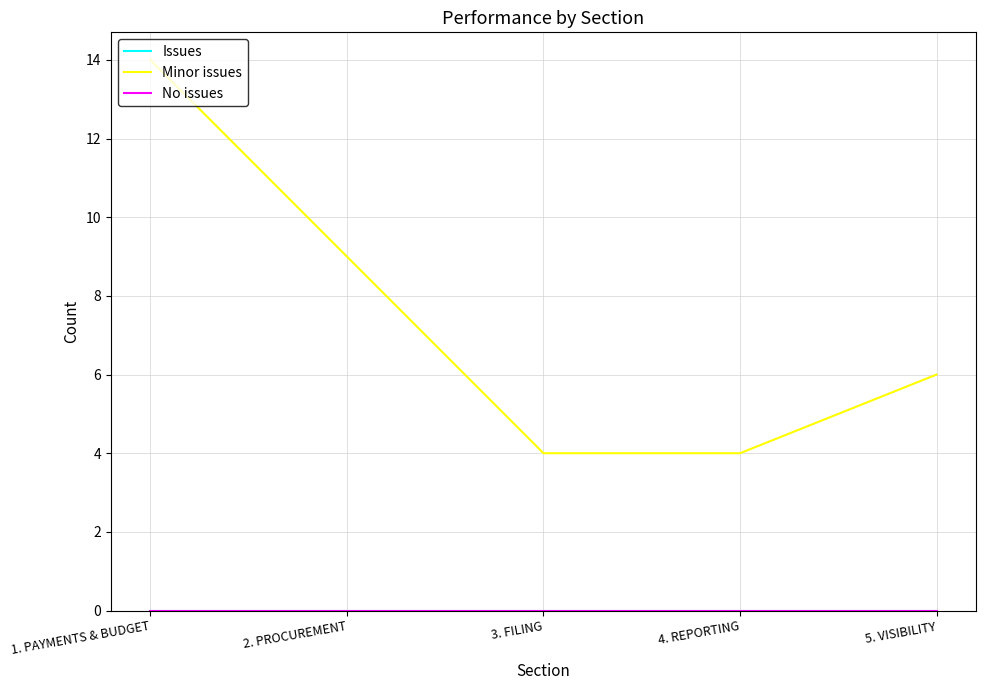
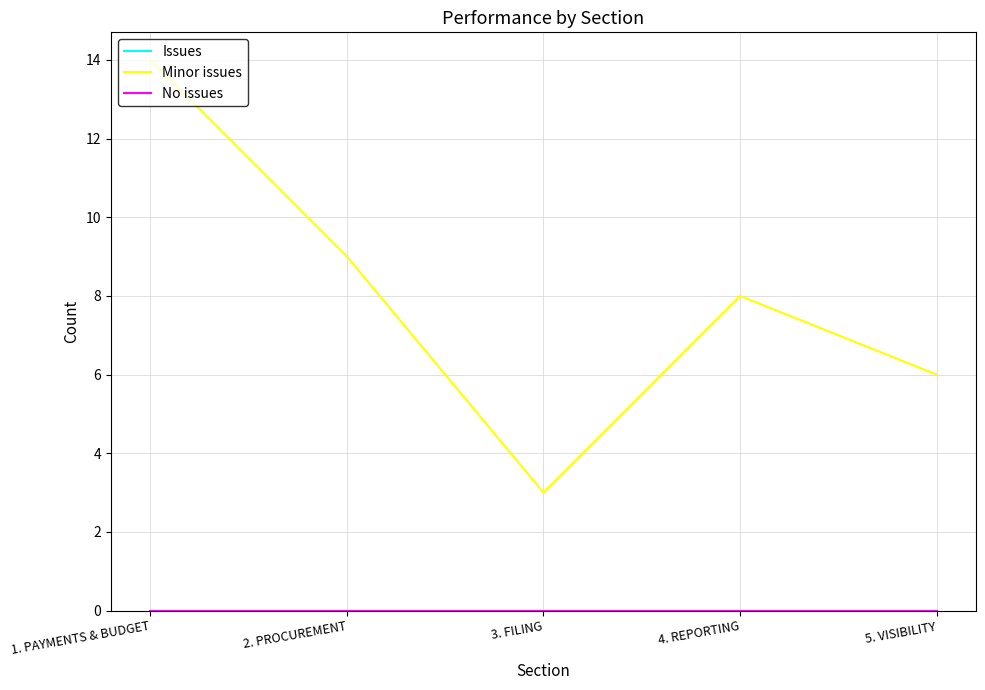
  {
    "No issues": {
      "1. PAYMENTS & BUDGET": 0,
      "2. PROCUREMENT": 0,
      "3. FILING": 0,
      "4. REPORTING": 0,
      "5. VISIBILITY": 0
    },
    "Minor issues": {
      "2. PROCUREMENT": 9,
-     "3. FILING": 4,
-     "4. REPORTING": 4,
+     "3. FILING": 3,
+     "4. REPORTING": 8,
      "5. VISIBILITY": 6
    }
  }
